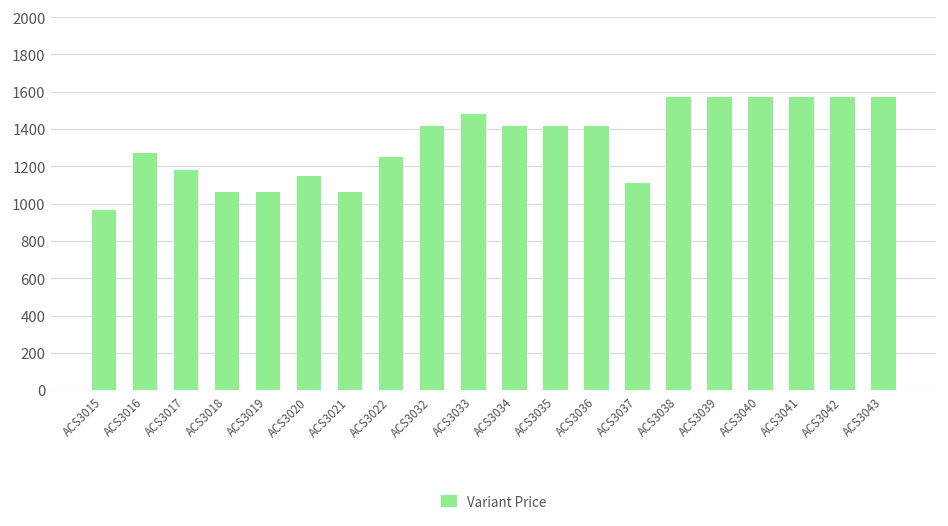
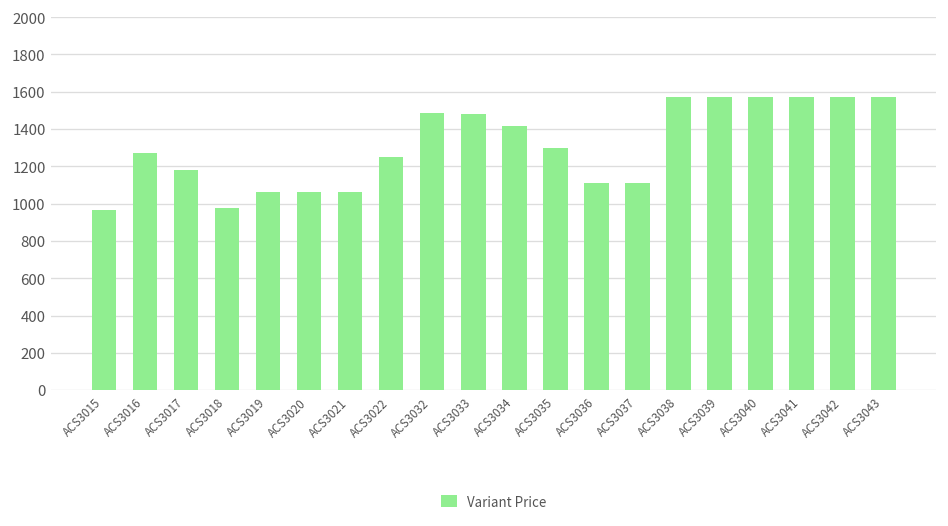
  {
    "ACS3015": 970,
    "ACS3016": 1270,
    "ACS3017": 1180,
-   "ACS3018": 1060,
+   "ACS3018": 980,
    "ACS3019": 1060,
-   "ACS3020": 1150,
+   "ACS3020": 1060,
    "ACS3021": 1060,
    "ACS3022": 1250,
-   "ACS3032": 1420,
+   "ACS3032": 1490,
    "ACS3033": 1480,
    "ACS3034": 1420,
-   "ACS3035": 1420,
-   "ACS3036": 1420,
+   "ACS3035": 1300,
+   "ACS3036": 1110,
    "ACS3037": 1110,
    "ACS3038": 1570,
    "ACS3039": 1570,
    "ACS3040": 1570,
    "ACS3041": 1570,
    "ACS3042": 1570,
    "ACS3043": 1570
  }
